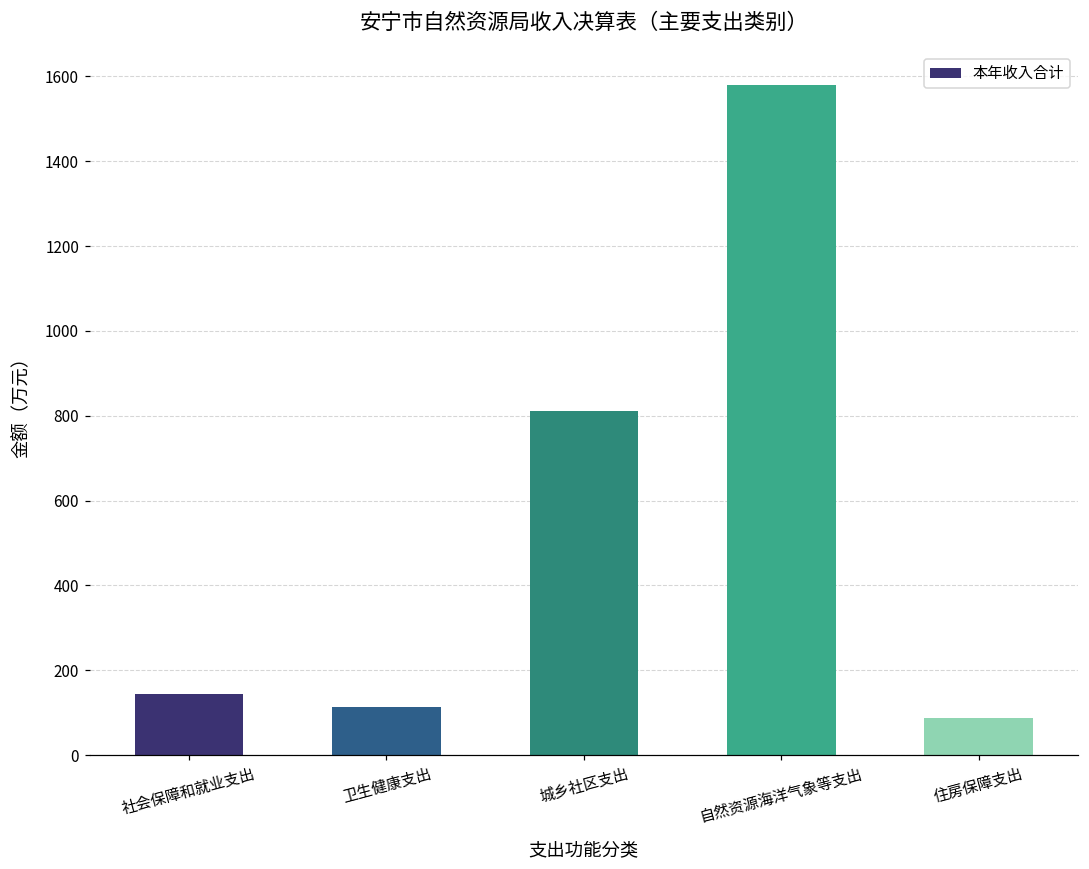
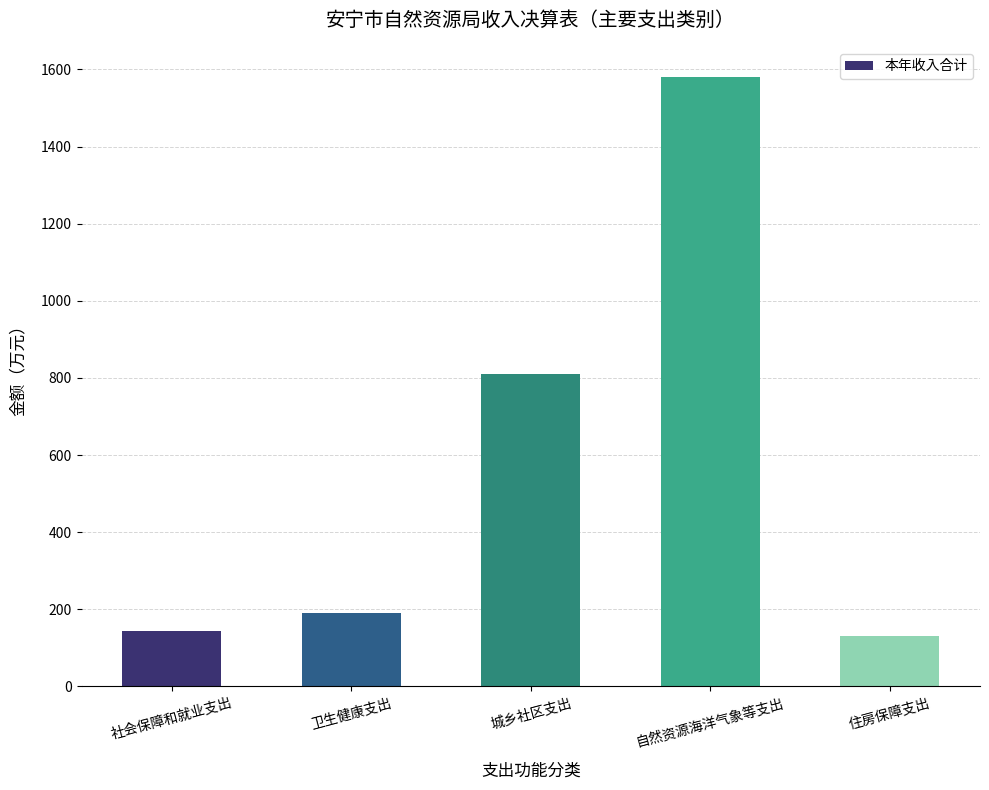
  {
    "社会保障和就业支出": 140,
-   "卫生健康支出": 110,
+   "卫生健康支出": 190,
    "城乡社区支出": 810,
    "自然资源海洋气象等支出": 1580,
-   "住房保障支出": 90
+   "住房保障支出": 130
  }
